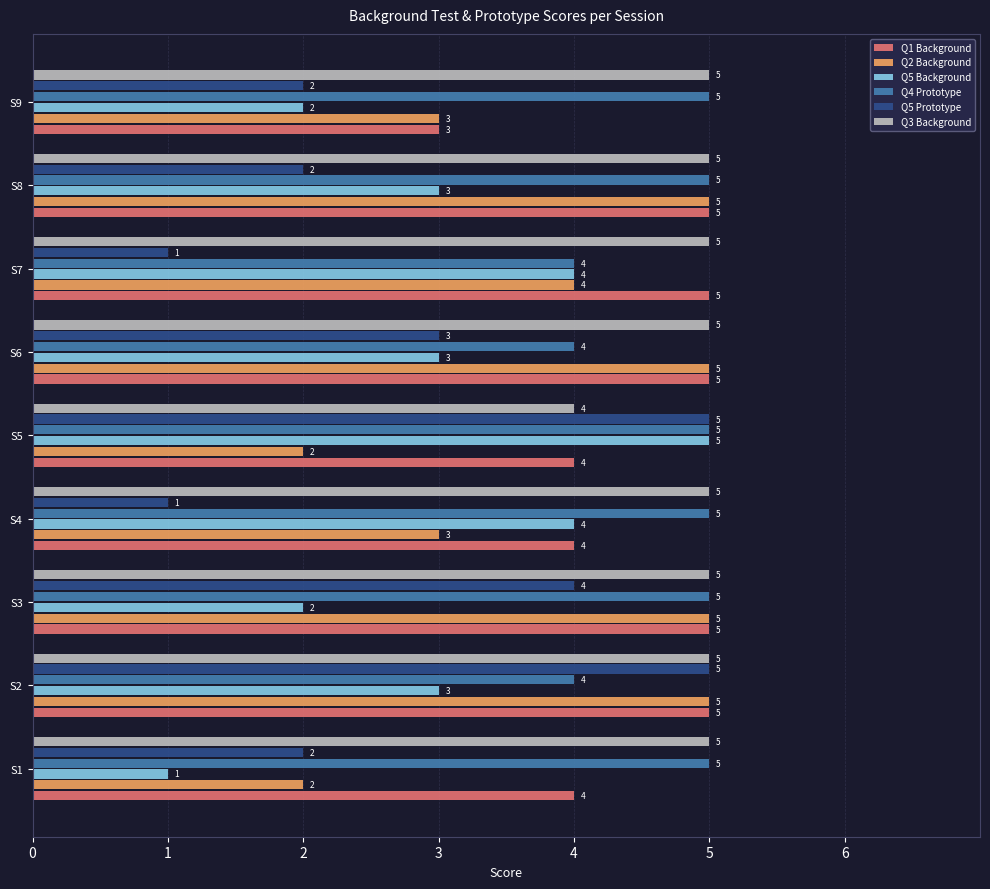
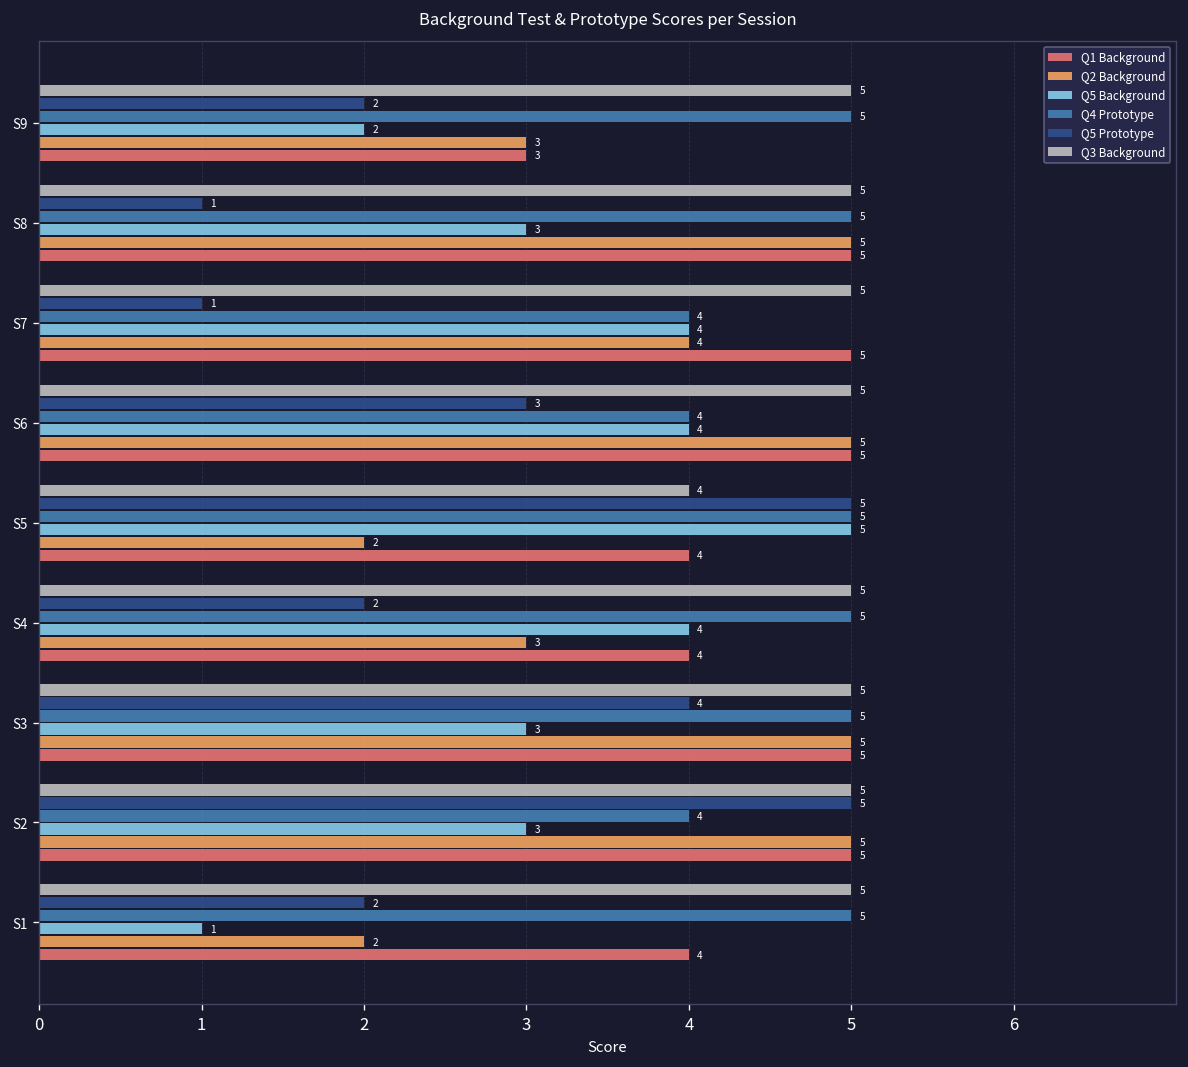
  {
    "Q5 Background": {
      "S9": 2,
      "S8": 3,
      "S7": 4,
-     "S6": 3,
+     "S6": 4,
      "S5": 5,
      "S4": 4,
-     "S3": 2,
+     "S3": 3,
      "S2": 3,
      "S1": 1
    },
    "Q4 Prototype": {
      "S9": 5,
      "S8": 5,
      "S7": 4,
      "S6": 4,
      "S5": 5,
      "S4": 5,
      "S3": 5,
      "S2": 4,
      "S1": 5
    },
    "Q5 Prototype": {
      "S9": 2,
-     "S8": 2,
+     "S8": 1,
      "S7": 1,
      "S6": 3,
      "S5": 5,
-     "S4": 1,
+     "S4": 2,
      "S3": 4,
      "S2": 5,
      "S1": 2
    },
    "Q3 Background": {
      "S9": 5,
      "S8": 5,
      "S7": 5,
      "S6": 5,
      "S5": 4,
      "S4": 5,
      "S3": 5,
      "S2": 5,
      "S1": 5
    }
  }
